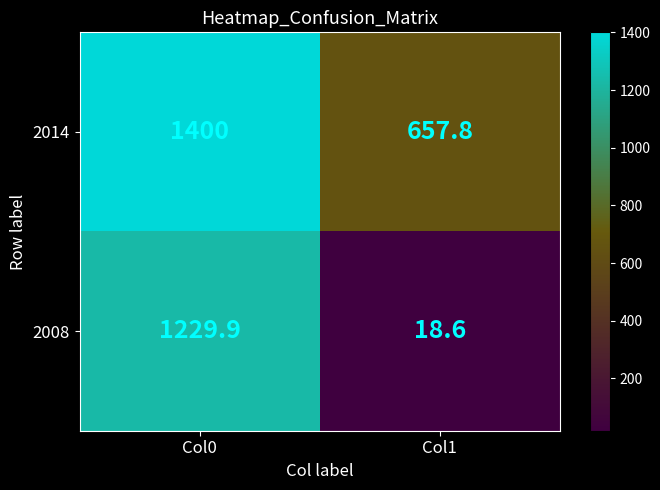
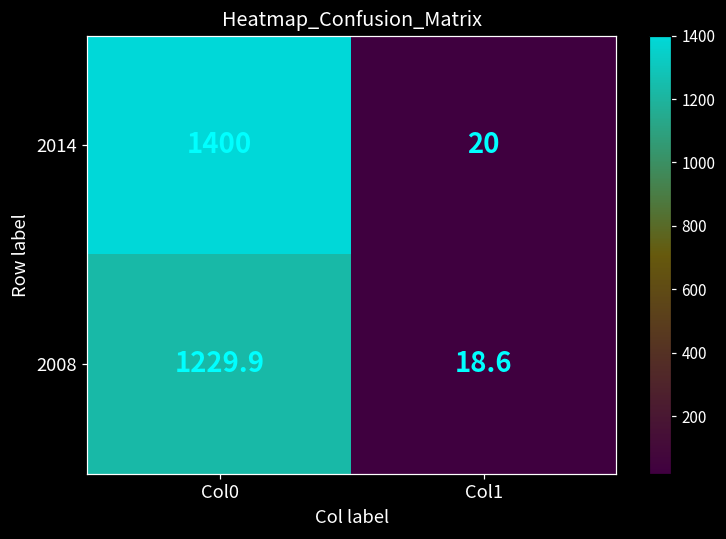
  {
    "2014": {
-     "Col1": 657.8
+     "Col1": 20
    },
    "2008": {
      "Col0": 1229.9,
      "Col1": 18.6
    }
  }
